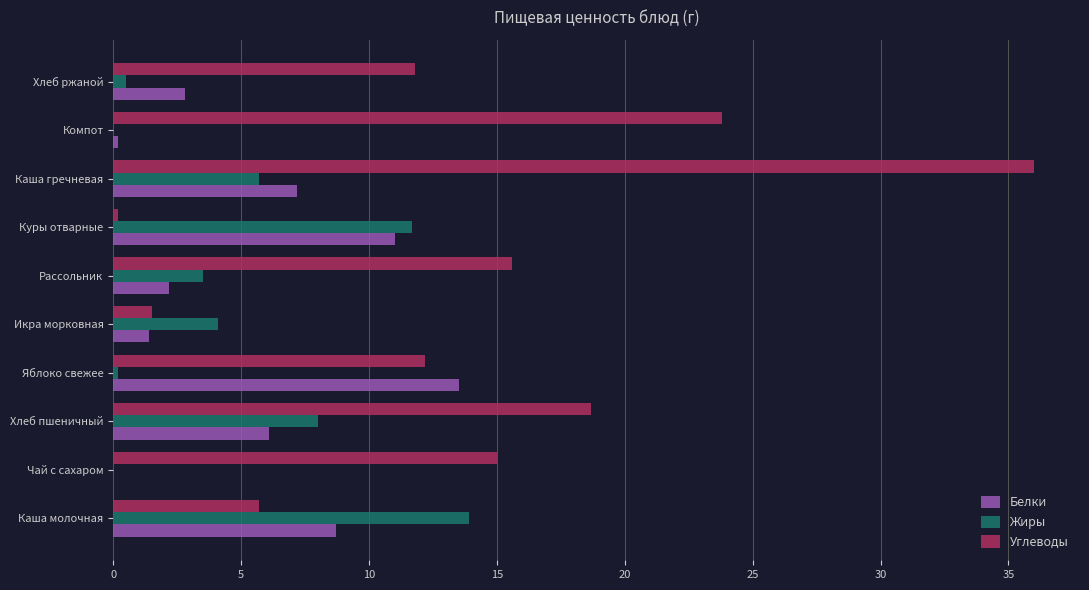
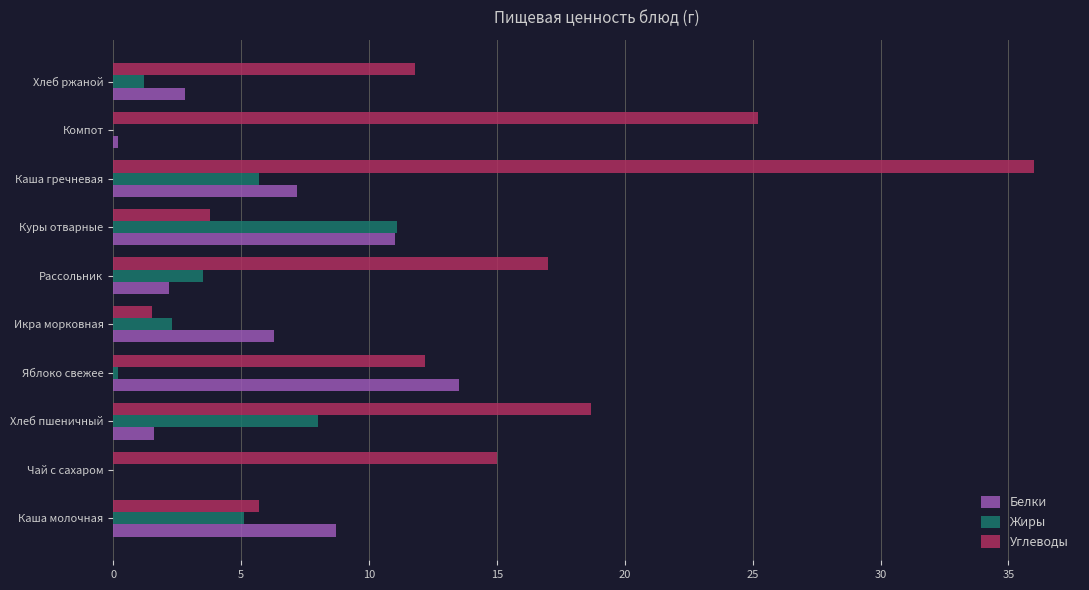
  {
    "Белки": {
      "Хлеб ржаной": 2.8,
      "Компот": 0.2,
      "Каша гречневая": 7.2,
      "Куры отварные": 11.0,
      "Рассольник": 2.2,
-     "Икра морковная": 1.4,
+     "Икра морковная": 6.3,
      "Яблоко свежее": 13.5,
-     "Хлеб пшеничный": 6.1,
+     "Хлеб пшеничный": 1.6,
      "Чай с сахаром": 0.0,
      "Каша молочная": 8.7
    },
    "Жиры": {
-     "Хлеб ржаной": 0.5,
+     "Хлеб ржаной": 1.2,
      "Компот": 0.0,
      "Каша гречневая": 5.7,
-     "Куры отварные": 11.7,
+     "Куры отварные": 11.1,
      "Рассольник": 3.5,
-     "Икра морковная": 4.1,
+     "Икра морковная": 2.3,
      "Яблоко свежее": 0.2,
      "Хлеб пшеничный": 8.0,
      "Чай с сахаром": 0.0,
-     "Каша молочная": 13.9
+     "Каша молочная": 5.1
    },
    "Углеводы": {
      "Хлеб ржаной": 11.8,
-     "Компот": 23.8,
+     "Компот": 25.2,
      "Каша гречневая": 36.0,
-     "Куры отварные": 0.2,
-     "Рассольник": 15.6,
+     "Куры отварные": 3.8,
+     "Рассольник": 17.0,
      "Икра морковная": 1.5,
      "Яблоко свежее": 12.2,
      "Хлеб пшеничный": 18.7,
      "Чай с сахаром": 15.0,
      "Каша молочная": 5.7
    }
  }
